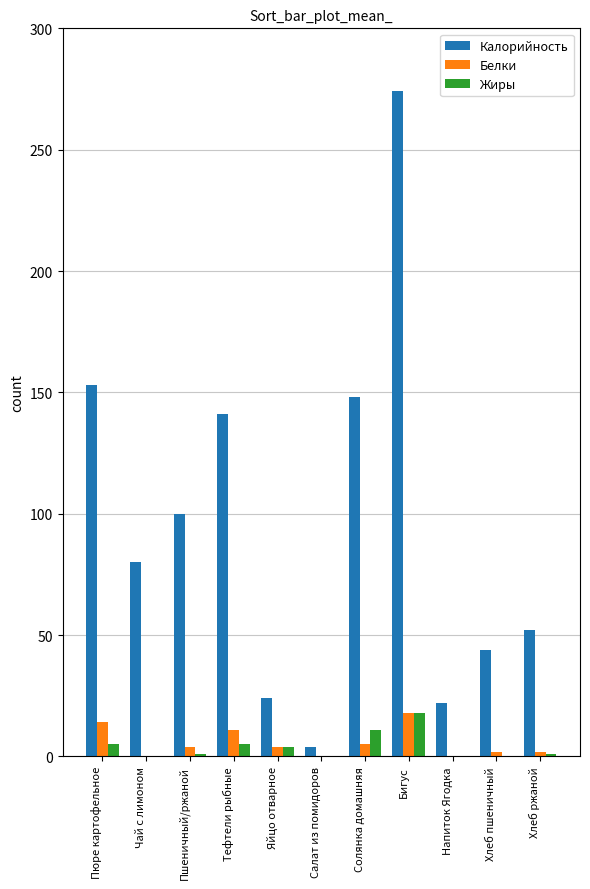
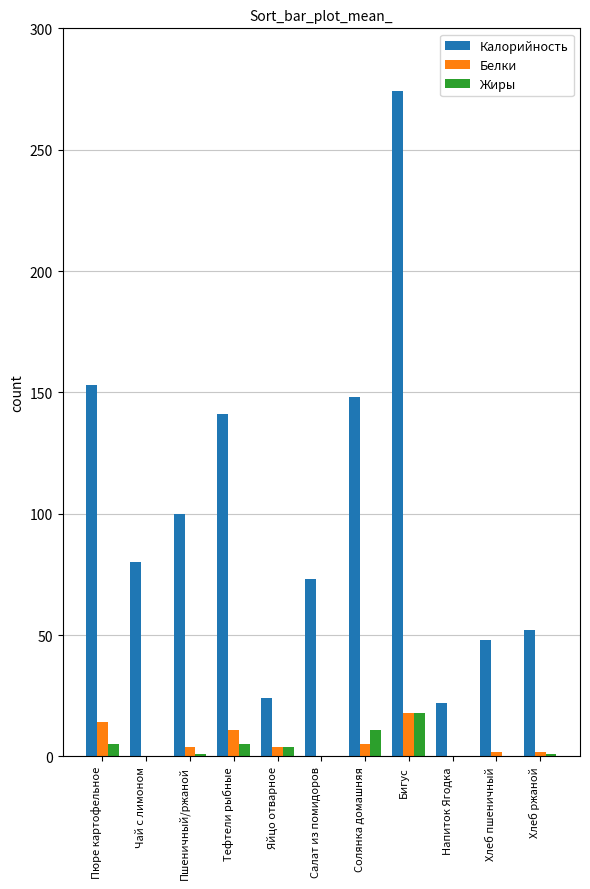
  {
    "Калорийность": {
      "Пюре картофельное": 153,
      "Чай с лимоном": 80,
      "Пшеничный/ржаной": 100,
      "Тефтели рыбные": 141,
      "Яйцо отварное": 24,
-     "Салат из помидоров": 4,
+     "Салат из помидоров": 73,
      "Солянка домашняя": 148,
      "Бигус": 274,
      "Напиток Ягодка": 22,
-     "Хлеб пшеничный": 44,
+     "Хлеб пшеничный": 48,
      "Хлеб ржаной": 52
    },
    "Белки": {
      "Пюре картофельное": 14,
      "Чай с лимоном": 0,
      "Пшеничный/ржаной": 4,
      "Тефтели рыбные": 11,
      "Яйцо отварное": 4,
      "Салат из помидоров": 0,
      "Солянка домашняя": 5,
      "Бигус": 18,
      "Напиток Ягодка": 0,
      "Хлеб пшеничный": 2,
      "Хлеб ржаной": 2
    },
    "Жиры": {
      "Пюре картофельное": 5,
      "Чай с лимоном": 0,
      "Тефтели рыбные": 5,
      "Яйцо отварное": 4,
      "Салат из помидоров": 0,
      "Солянка домашняя": 11,
      "Бигус": 18,
      "Напиток Ягодка": 0,
      "Хлеб пшеничный": 0
    }
  }
